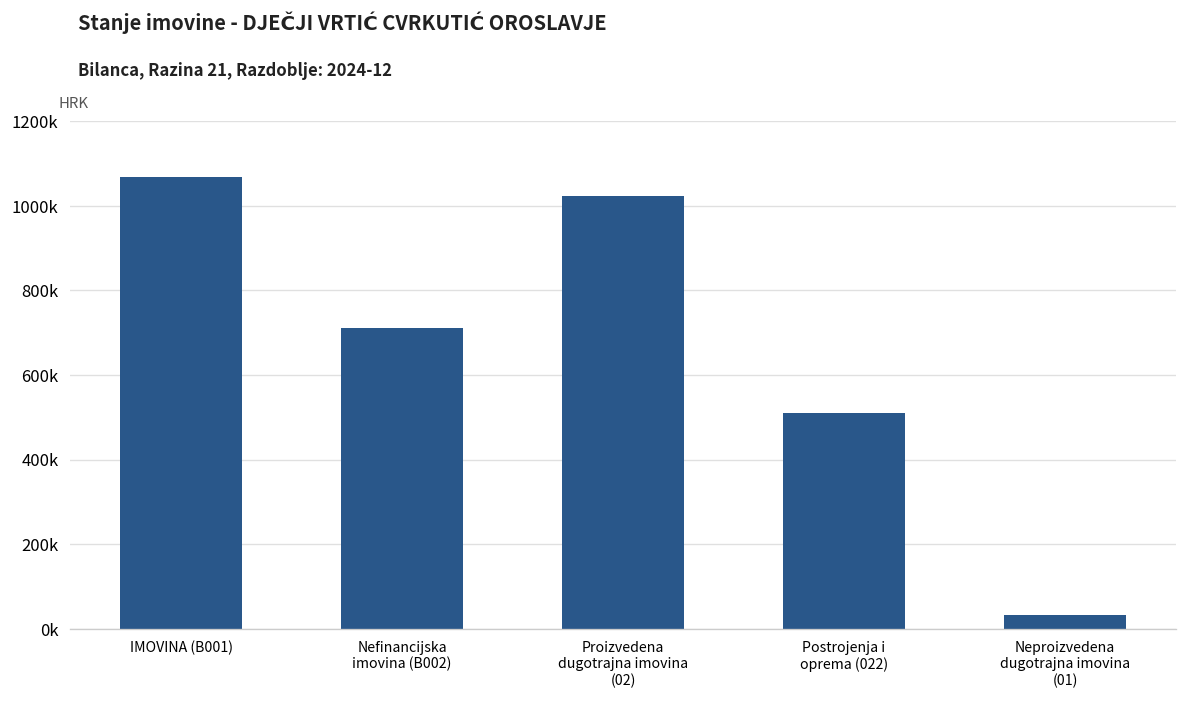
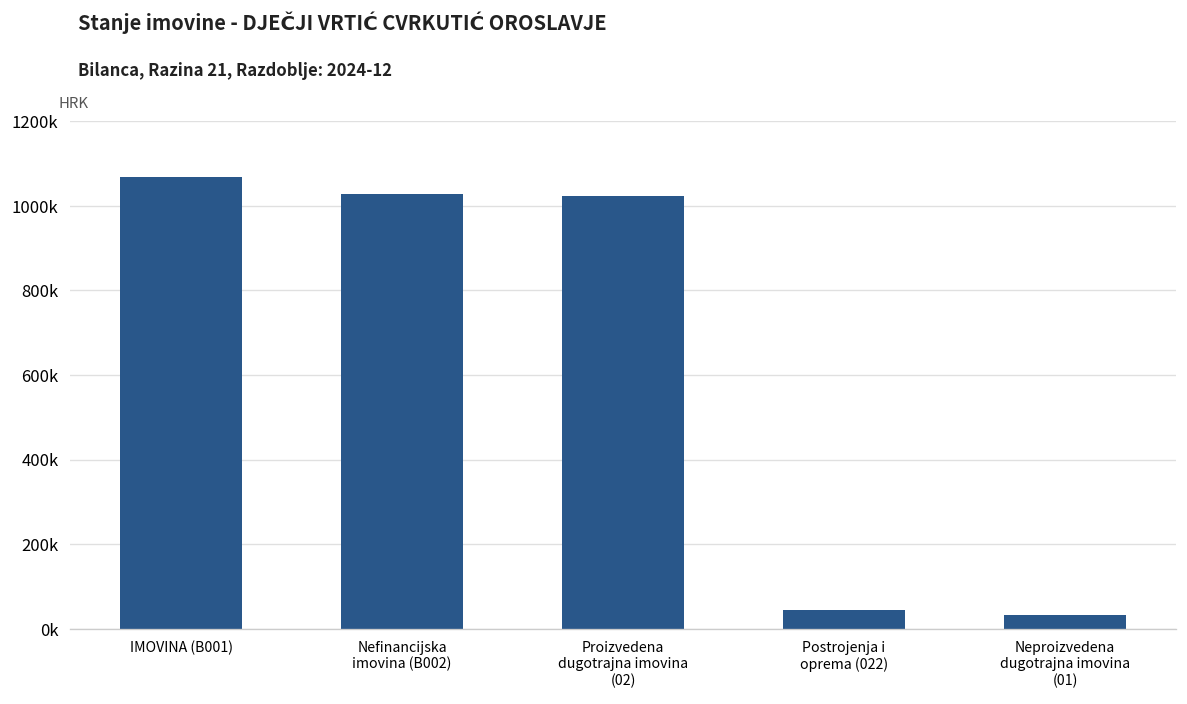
  {
    "IMOVINA (B001)": 1070000,
-   "Nefinancijska imovina (B002)": 710000,
+   "Nefinancijska imovina (B002)": 1030000,
    "Proizvedena dugotrajna imovina (02)": 1020000,
-   "Postrojenja i oprema (022)": 510000,
+   "Postrojenja i oprema (022)": 40000,
    "Neproizvedena dugotrajna imovina (01)": 30000
  }
